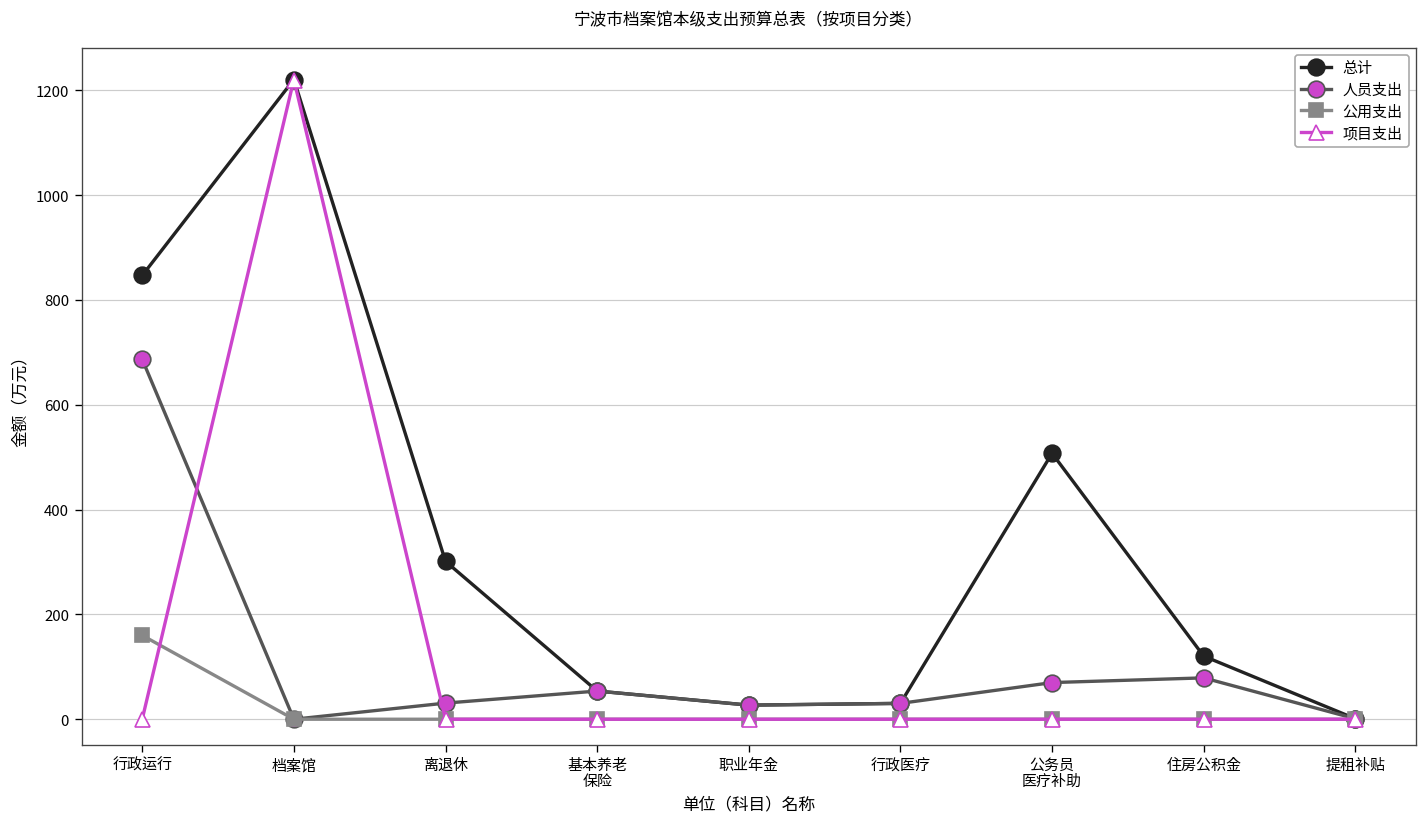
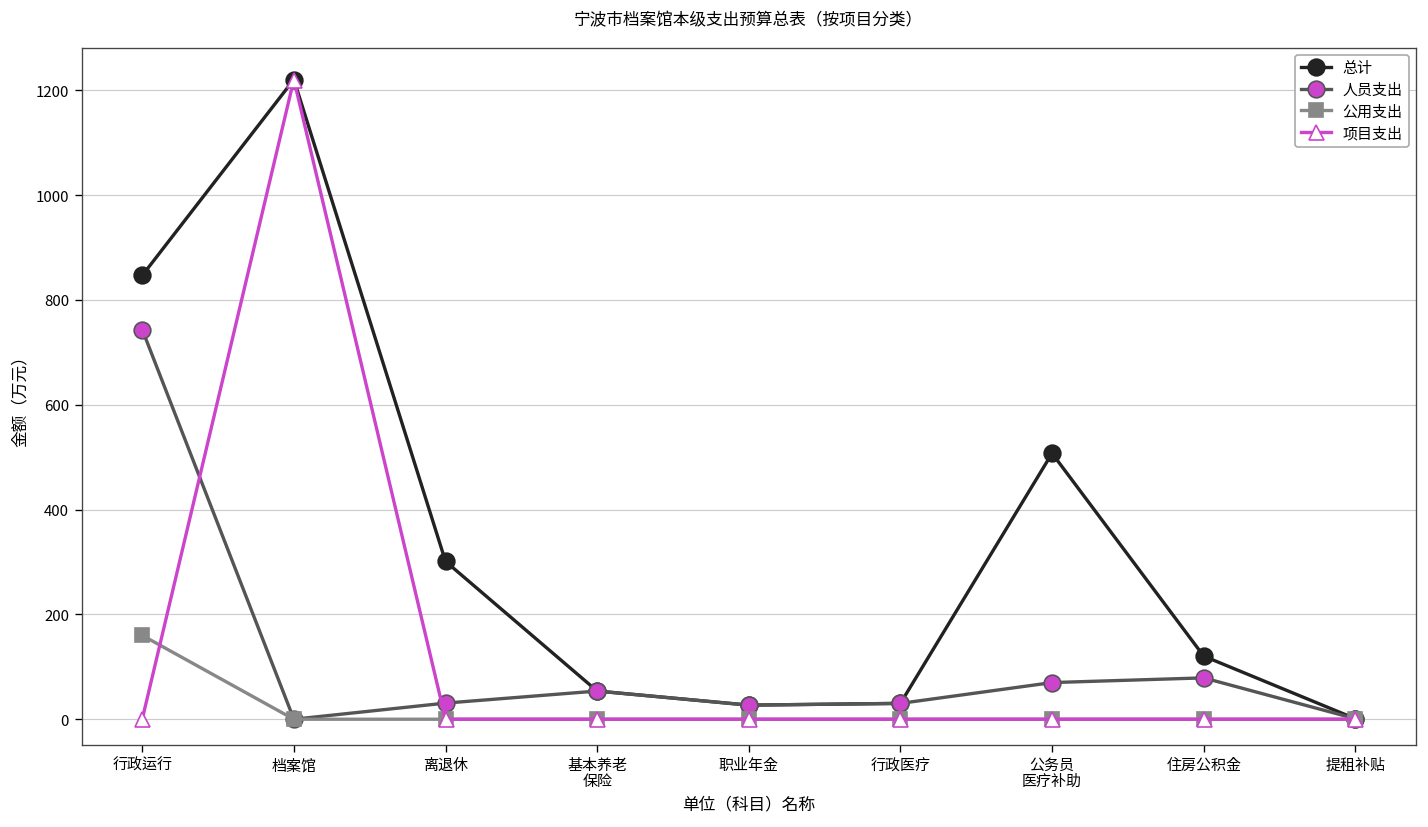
  {
    "总计": {
      "行政运行": 850,
      "离退休": 300,
      "公务员 医疗补助": 510,
      "住房公积金": 120
    },
    "人员支出": {
-     "行政运行": 690,
+     "行政运行": 740,
      "离退休": 30,
      "公务员 医疗补助": 70,
      "住房公积金": 80
    },
    "公用支出": {
      "行政运行": 160
    },
    "项目支出": {
      "行政运行": 0
    }
  }
